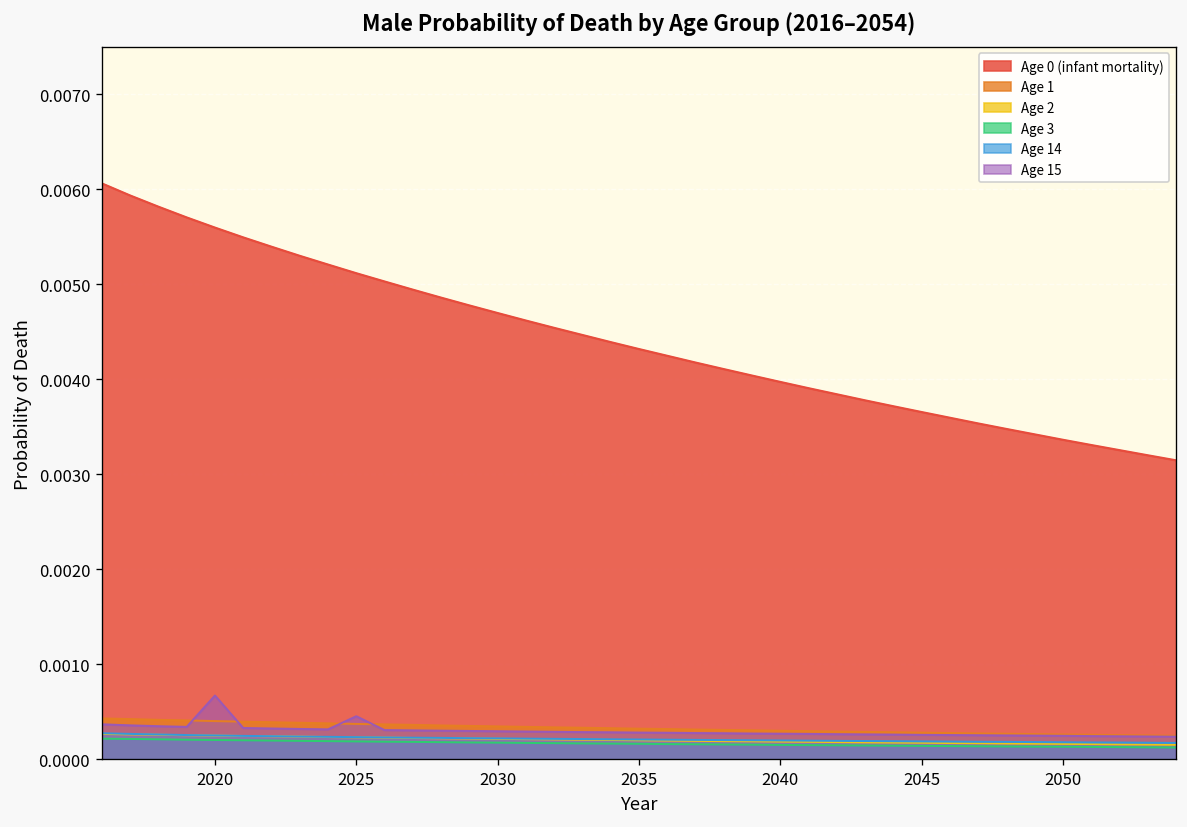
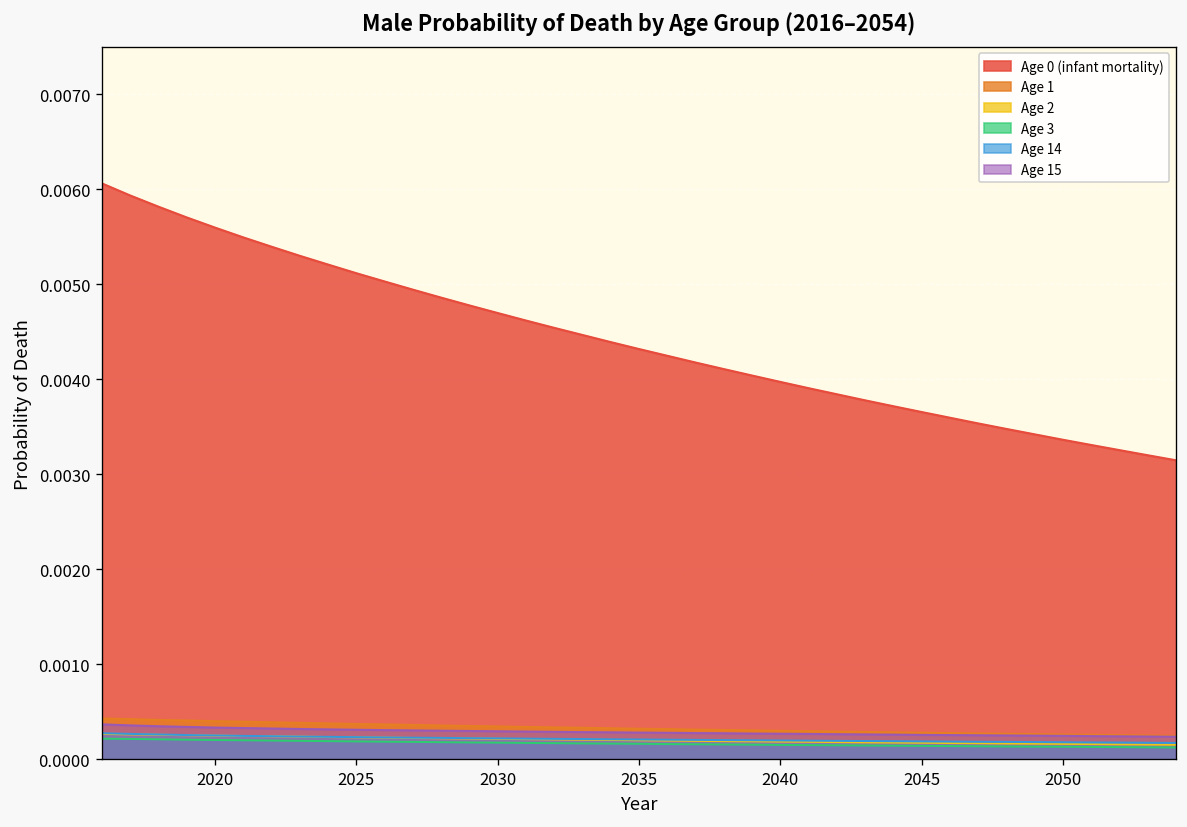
  {
    "Age 3": {
      "2020": 0.0002,
      "2025": 0.0002,
      "2030": 0.0002,
      "2035": 0.0002,
      "2040": 0.0002,
      "2045": 0.0001
    },
    "Age 15": {
-     "2020": 0.0007,
-     "2025": 0.0005,
+     "2020": 0.0003,
+     "2025": 0.0003,
      "2030": 0.0003,
      "2035": 0.0003
    }
  }
